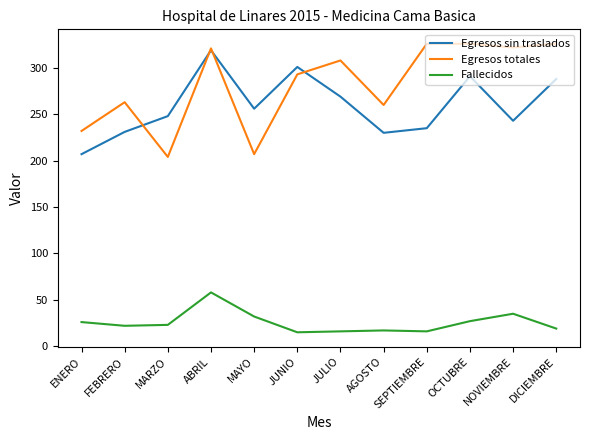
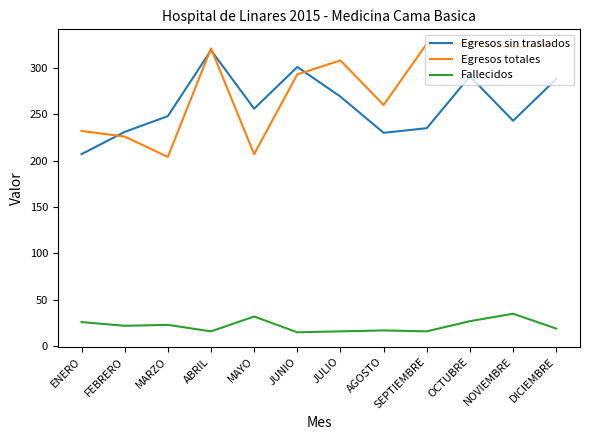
  {
    "Egresos sin traslados": {
      "ENERO": 210,
      "FEBRERO": 230,
      "MARZO": 250,
      "MAYO": 260,
      "JUNIO": 300,
      "JULIO": 270,
      "AGOSTO": 230,
      "SEPTIEMBRE": 240,
      "NOVIEMBRE": 240
    },
    "Egresos totales": {
      "ENERO": 230,
-     "FEBRERO": 260,
+     "FEBRERO": 230,
      "MARZO": 200,
      "MAYO": 210,
      "JUNIO": 290,
      "JULIO": 310,
      "AGOSTO": 260
    },
    "Fallecidos": {
      "ENERO": 30,
      "FEBRERO": 20,
      "MARZO": 20,
-     "ABRIL": 60,
+     "ABRIL": 20,
      "MAYO": 30,
      "JUNIO": 20,
      "JULIO": 20,
      "AGOSTO": 20,
      "SEPTIEMBRE": 20,
      "OCTUBRE": 30,
      "NOVIEMBRE": 40,
      "DICIEMBRE": 20
    }
  }
